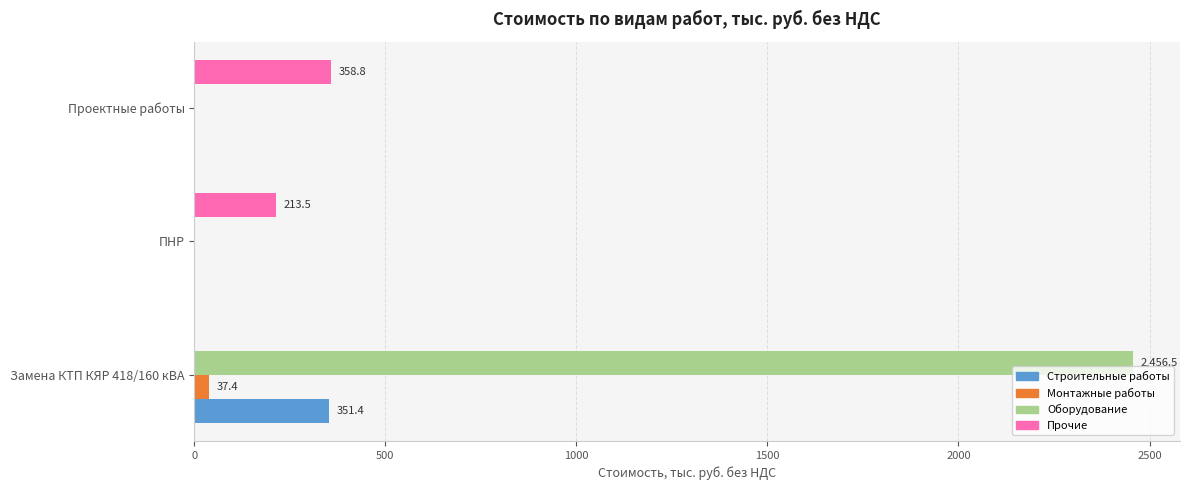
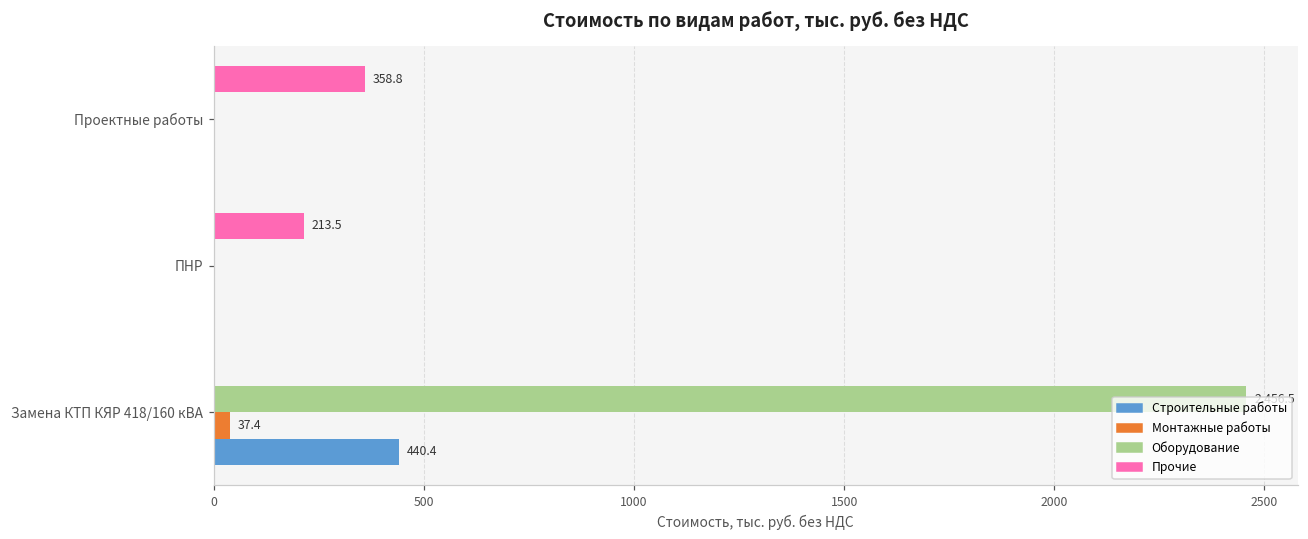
  {
    "Строительные работы": {
-     "Замена КТП КЯР 418/160 кВА": 351.4
+     "Замена КТП КЯР 418/160 кВА": 440.4
    },
    "Монтажные работы": {
      "Замена КТП КЯР 418/160 кВА": 37.4
    },
    "Оборудование": {
      "Проектные работы": 0,
      "ПНР": 0
    },
    "Прочие": {
      "Проектные работы": 358.8,
      "ПНР": 213.5
    }
  }
